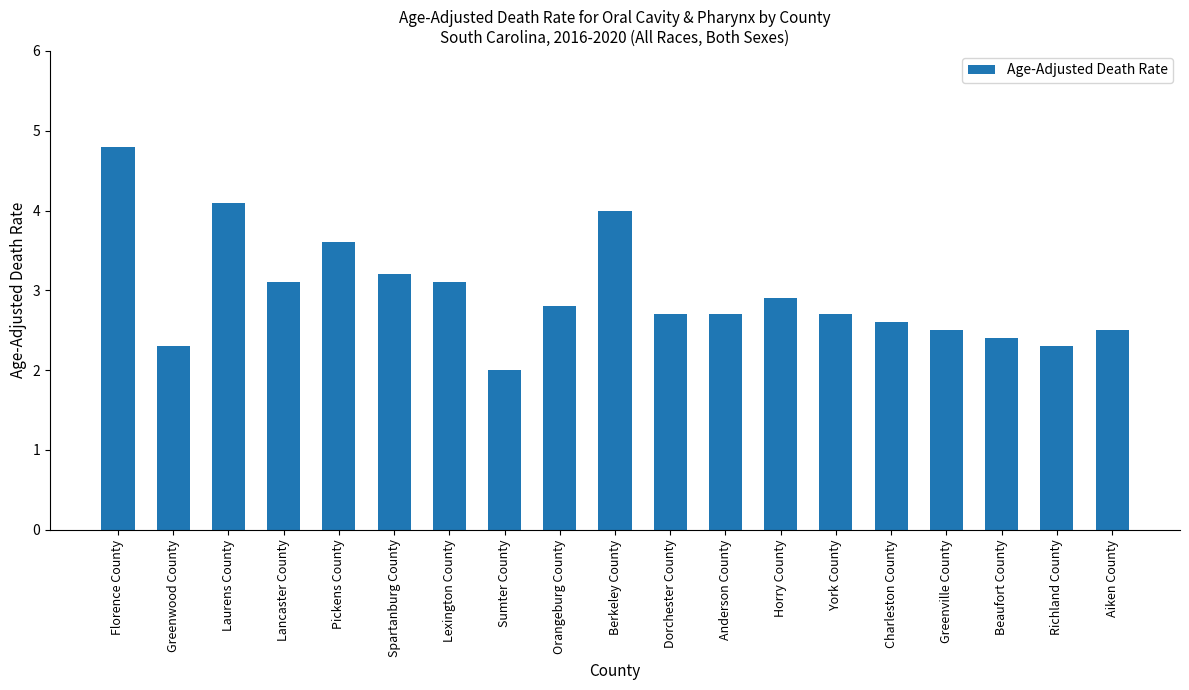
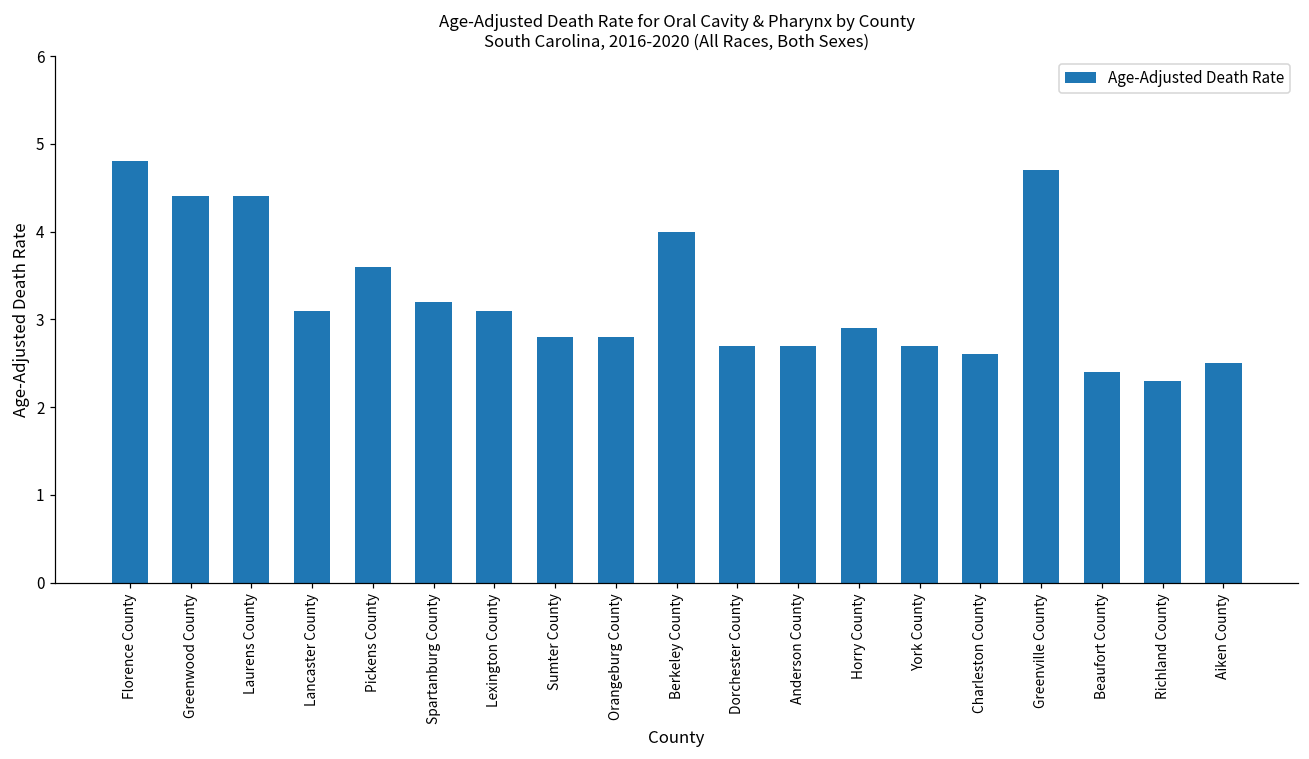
  {
    "Florence County": 4.8,
-   "Greenwood County": 2.3,
-   "Laurens County": 4.1,
+   "Greenwood County": 4.4,
+   "Laurens County": 4.4,
    "Lancaster County": 3.1,
    "Pickens County": 3.6,
    "Spartanburg County": 3.2,
    "Lexington County": 3.1,
-   "Sumter County": 2.0,
+   "Sumter County": 2.8,
    "Orangeburg County": 2.8,
    "Berkeley County": 4.0,
    "Dorchester County": 2.7,
    "Anderson County": 2.7,
    "Horry County": 2.9,
    "York County": 2.7,
    "Charleston County": 2.6,
-   "Greenville County": 2.5,
+   "Greenville County": 4.7,
    "Beaufort County": 2.4,
    "Richland County": 2.3,
    "Aiken County": 2.5
  }
